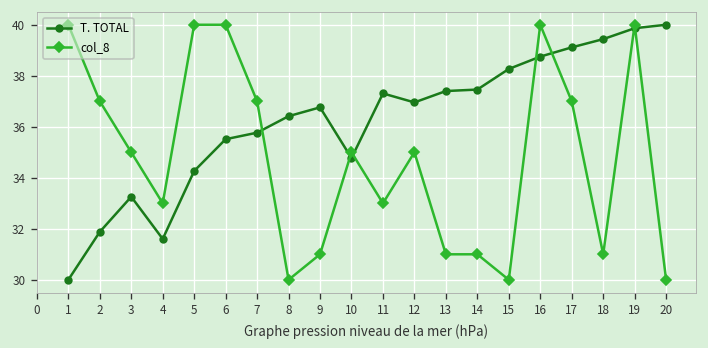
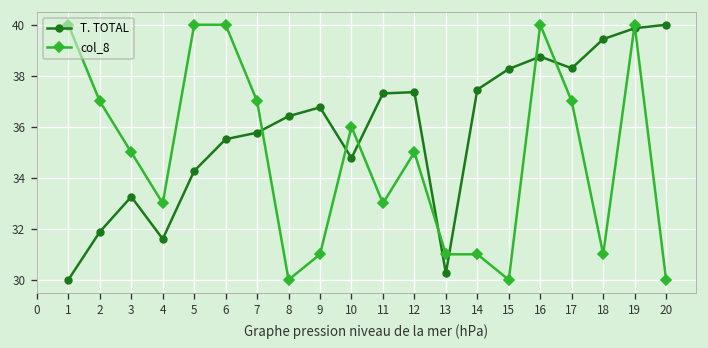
  {
    "T. TOTAL": {
      "1": 30.0,
      "2": 31.9,
      "3": 33.3,
      "4": 31.6,
      "5": 34.3,
      "6": 35.5,
      "7": 35.8,
      "8": 36.4,
      "9": 36.8,
      "10": 34.8,
      "11": 37.3,
-     "12": 37.0,
-     "13": 37.4,
+     "12": 37.4,
+     "13": 30.3,
      "14": 37.5,
      "15": 38.3,
      "16": 38.8,
-     "17": 39.1,
+     "17": 38.3,
      "18": 39.4,
      "19": 39.9,
      "20": 40.0
    },
    "col_8": {
      "2": 37,
      "3": 35,
      "4": 33,
      "5": 40,
      "6": 40,
      "7": 37,
      "8": 30,
      "9": 31,
-     "10": 35,
+     "10": 36,
      "11": 33,
      "12": 35,
      "13": 31,
      "14": 31,
      "15": 30,
      "16": 40,
      "17": 37,
      "18": 31,
      "19": 40,
      "20": 30
    }
  }
